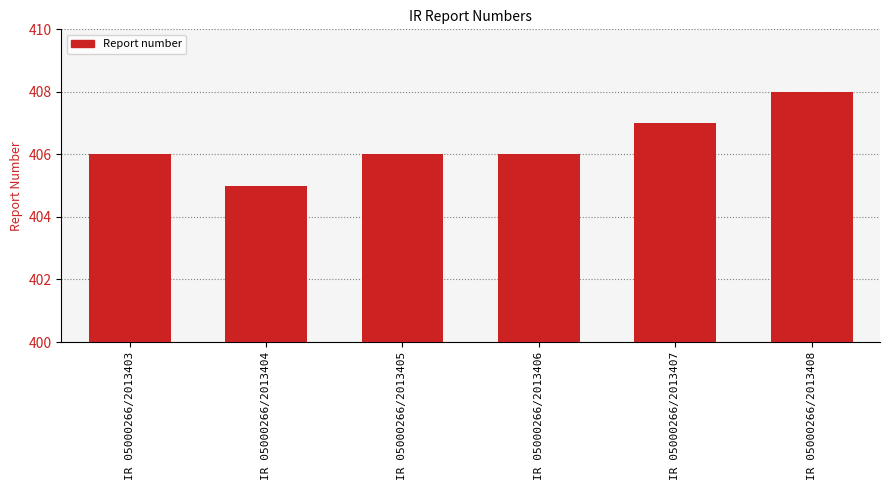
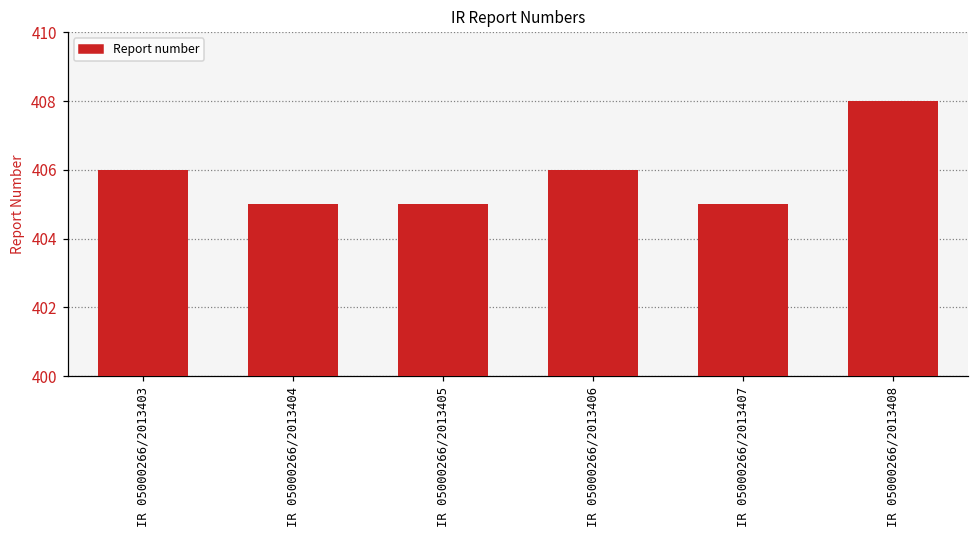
  {
    "IR 05000266/2013403": 406,
    "IR 05000266/2013404": 405,
-   "IR 05000266/2013405": 406,
+   "IR 05000266/2013405": 405,
    "IR 05000266/2013406": 406,
-   "IR 05000266/2013407": 407,
+   "IR 05000266/2013407": 405,
    "IR 05000266/2013408": 408
  }
